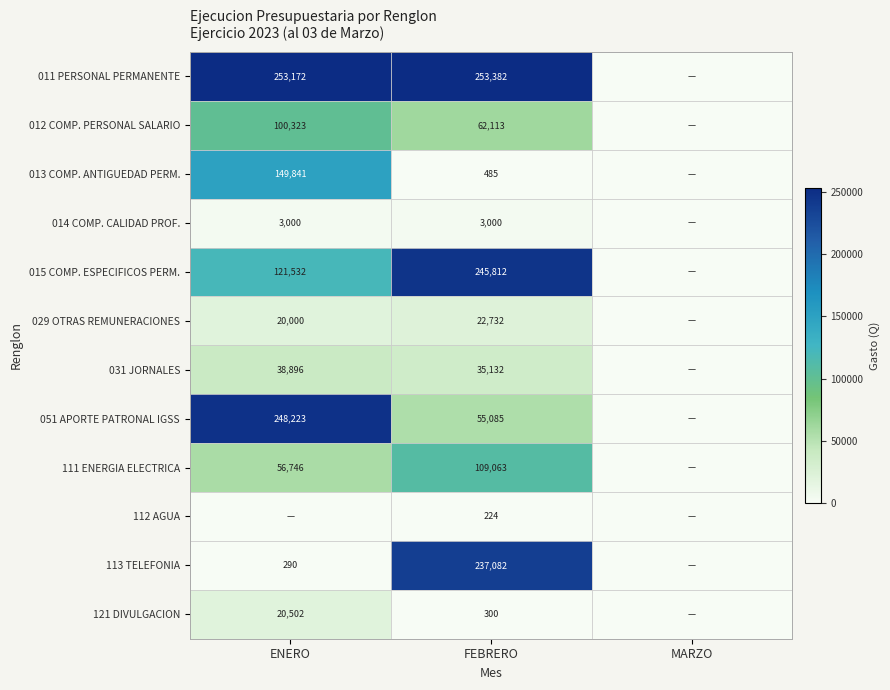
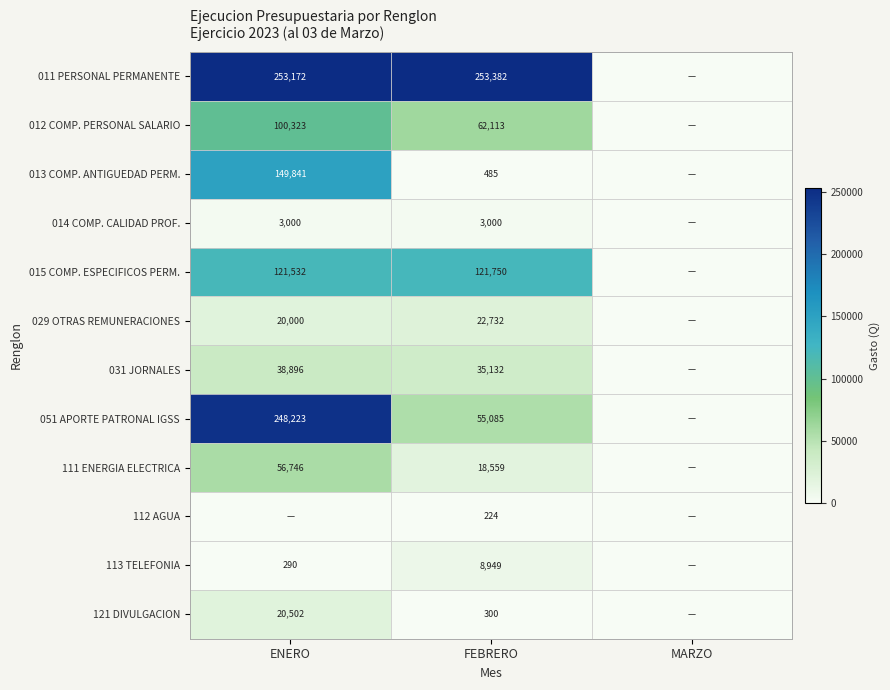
  {
    "011 PERSONAL PERMANENTE": {
      "ENERO": "253,172",
      "FEBRERO": "253,382"
    },
    "012 COMP. PERSONAL SALARIO": {
      "ENERO": "100,323",
      "FEBRERO": "62,113"
    },
    "013 COMP. ANTIGUEDAD PERM.": {
      "ENERO": "149,841",
      "FEBRERO": "485"
    },
    "014 COMP. CALIDAD PROF.": {
      "ENERO": "3,000",
      "FEBRERO": "3,000"
    },
    "015 COMP. ESPECIFICOS PERM.": {
      "ENERO": "121,532",
-     "FEBRERO": "245,812"
+     "FEBRERO": "121,750"
    },
    "029 OTRAS REMUNERACIONES": {
      "ENERO": "20,000",
      "FEBRERO": "22,732"
    },
    "031 JORNALES": {
      "ENERO": "38,896",
      "FEBRERO": "35,132"
    },
    "051 APORTE PATRONAL IGSS": {
      "ENERO": "248,223",
      "FEBRERO": "55,085"
    },
    "111 ENERGIA ELECTRICA": {
      "ENERO": "56,746",
-     "FEBRERO": "109,063"
+     "FEBRERO": "18,559"
    },
    "112 AGUA": {
      "FEBRERO": "224"
    },
    "113 TELEFONIA": {
      "ENERO": "290",
-     "FEBRERO": "237,082"
+     "FEBRERO": "8,949"
    },
    "121 DIVULGACION": {
      "ENERO": "20,502",
      "FEBRERO": "300"
    }
  }
